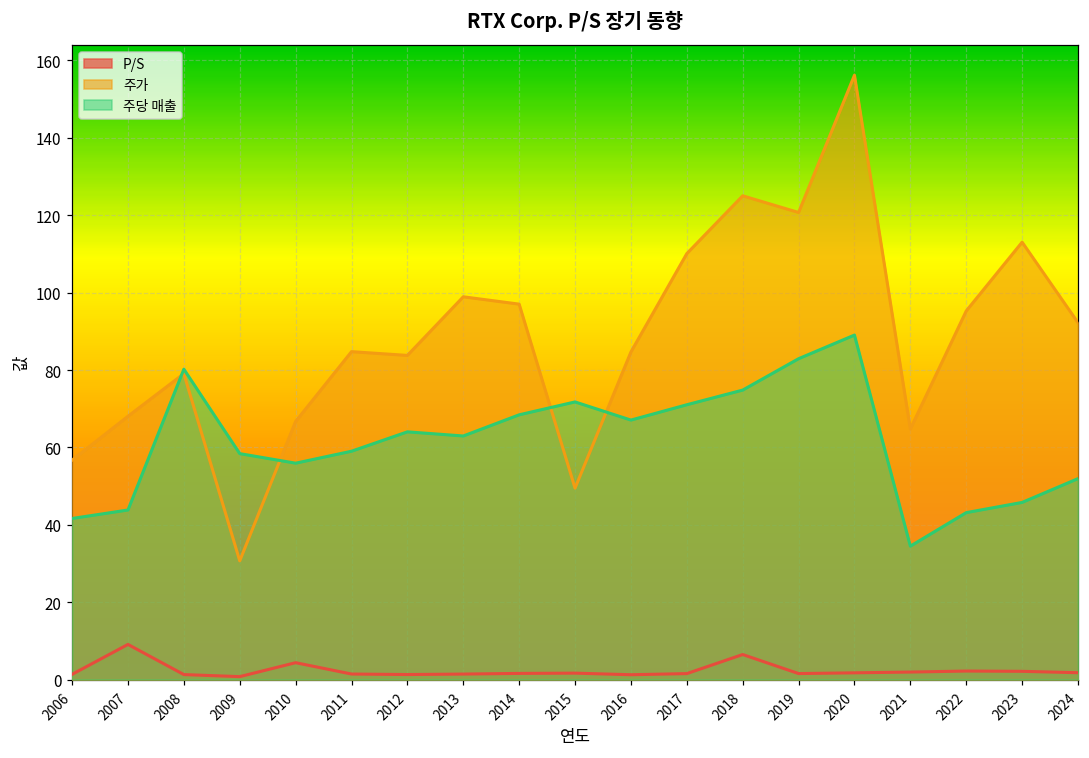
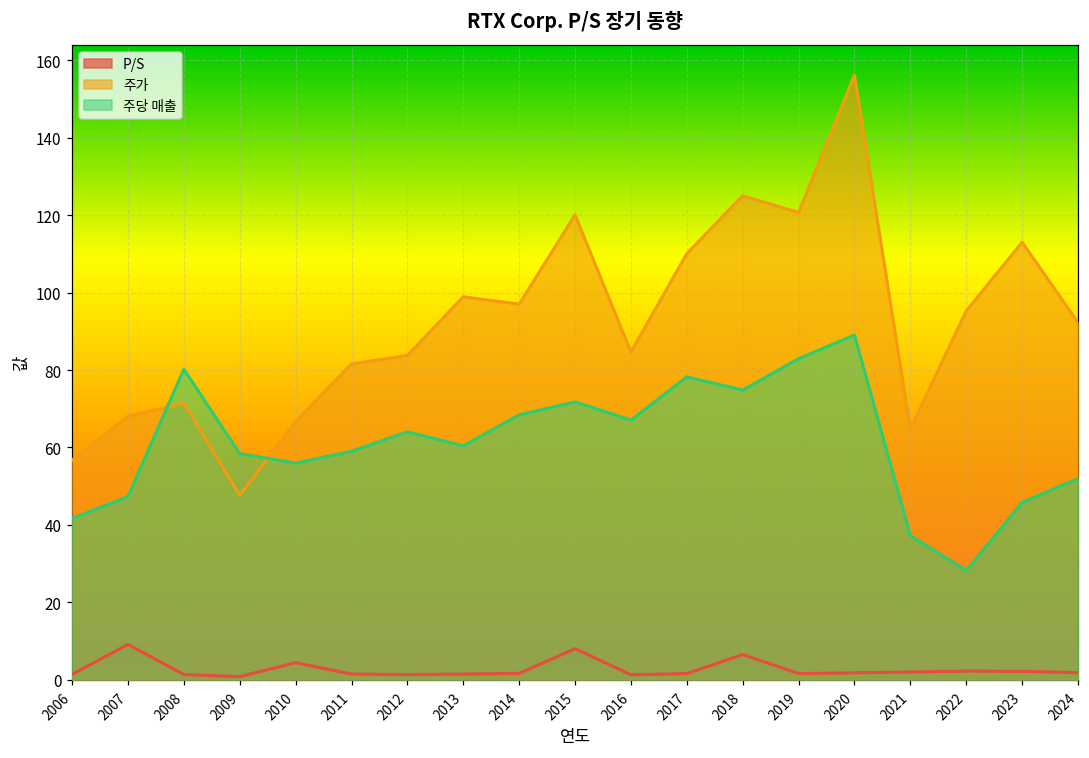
  {
    "P/S": {
      "2006": 1,
      "2007": 9,
      "2008": 1,
      "2009": 1,
      "2010": 4,
      "2011": 1,
      "2012": 1,
      "2013": 1,
      "2014": 2,
-     "2015": 2,
+     "2015": 8,
      "2016": 1,
      "2017": 2,
      "2018": 6,
      "2019": 2,
      "2020": 2,
      "2021": 2,
      "2022": 2,
      "2023": 2,
      "2024": 2
    },
    "주가": {
      "2006": 57,
      "2007": 68,
-     "2008": 79,
-     "2009": 31,
+     "2008": 71,
+     "2009": 48,
      "2010": 67,
-     "2011": 85,
+     "2011": 82,
      "2012": 84,
      "2013": 99,
      "2014": 97,
-     "2015": 49,
+     "2015": 120,
      "2016": 85,
      "2017": 110,
      "2018": 125,
      "2019": 121,
      "2020": 156,
      "2021": 65,
      "2022": 95,
      "2023": 113,
      "2024": 92
    },
    "주당 매출": {
      "2006": 42,
-     "2007": 44,
+     "2007": 47,
      "2008": 80,
      "2009": 58,
      "2010": 56,
      "2011": 59,
      "2012": 64,
-     "2013": 63,
+     "2013": 60,
      "2014": 68,
      "2015": 72,
      "2016": 67,
-     "2017": 71,
+     "2017": 78,
      "2018": 75,
      "2019": 83,
      "2020": 89,
-     "2021": 34,
-     "2022": 43,
+     "2021": 37,
+     "2022": 28,
      "2023": 46,
      "2024": 52
    }
  }
